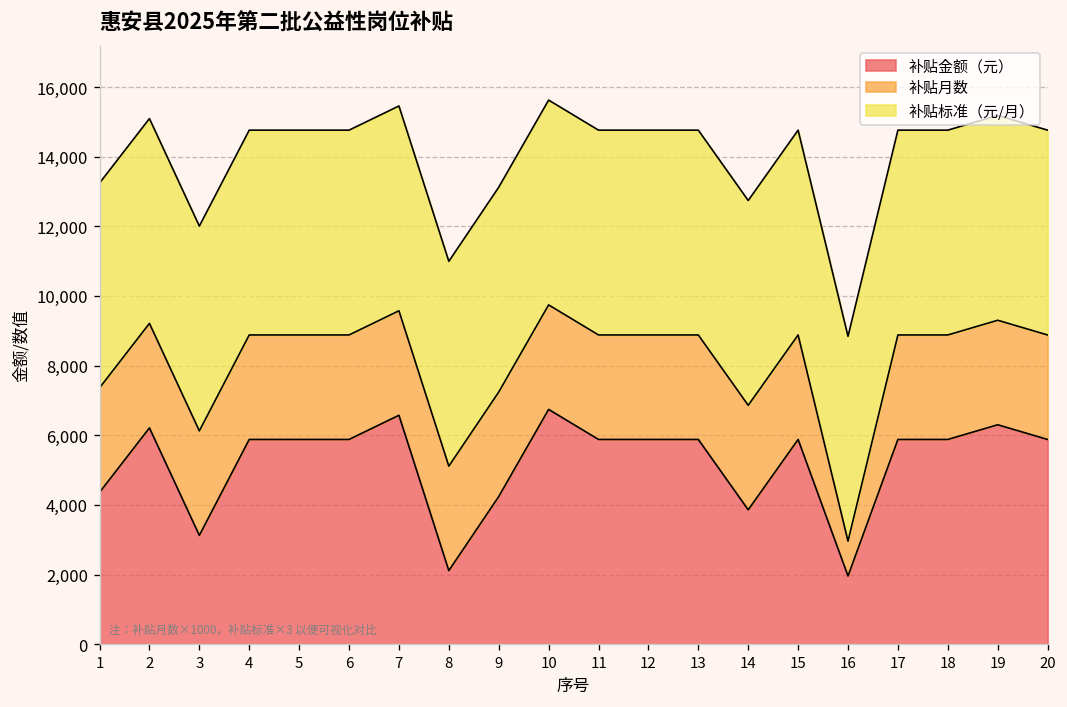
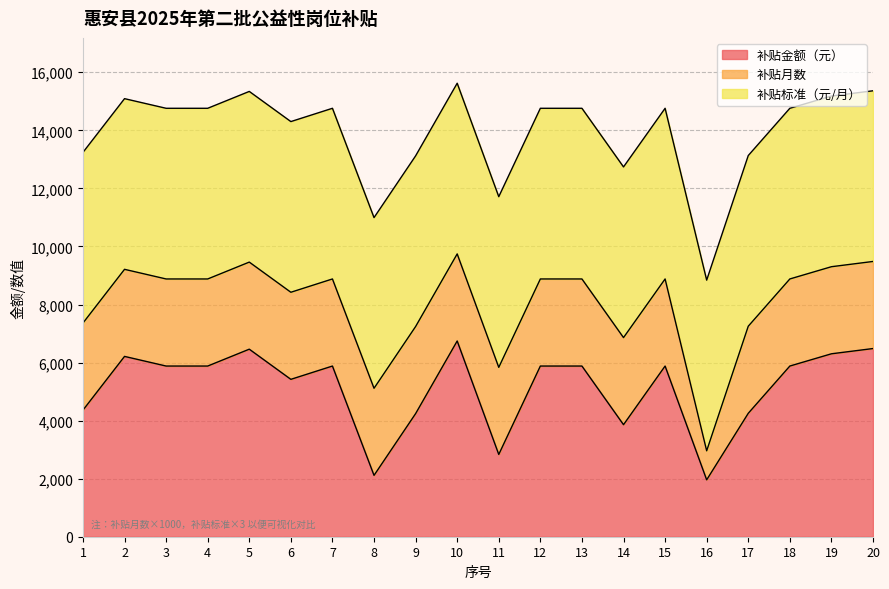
  {
    "补贴金额（元）": {
      "1": "4,400",
      "2": "6,200",
-     "3": "3,100",
+     "3": "5,900",
      "4": "5,900",
-     "5": "5,900",
-     "6": "5,900",
-     "7": "6,600",
+     "5": "6,500",
+     "6": "5,400",
+     "7": "5,900",
      "8": "2,100",
      "9": "4,200",
      "10": "6,700",
-     "11": "5,900",
+     "11": "2,800",
      "12": "5,900",
      "13": "5,900",
      "14": "3,900",
      "15": "5,900",
      "16": "2,000",
-     "17": "5,900",
+     "17": "4,300",
      "18": "5,900",
      "19": "6,300",
-     "20": "5,900"
+     "20": "6,500"
    },
    "补贴月数": {
      "1": "3,000",
      "2": "3,000",
      "3": "3,000",
      "4": "3,000",
      "5": "3,000",
      "6": "3,000",
      "7": "3,000",
      "8": "3,000",
      "9": "3,000",
      "10": "3,000",
      "11": "3,000",
      "12": "3,000",
      "13": "3,000",
      "14": "3,000",
      "15": "3,000",
      "16": "1,000",
      "17": "3,000",
      "18": "3,000",
      "19": "3,000",
      "20": "3,000"
    },
    "补贴标准（元/月）": {
      "1": "5,900",
      "2": "5,900",
      "3": "5,900",
      "4": "5,900",
      "5": "5,900",
      "6": "5,900",
      "7": "5,900",
      "8": "5,900",
      "9": "5,900",
      "10": "5,900",
      "11": "5,900",
      "12": "5,900",
      "13": "5,900",
      "14": "5,900",
      "15": "5,900",
      "16": "5,900",
      "17": "5,900",
      "18": "5,900",
      "20": "5,900"
    }
  }
